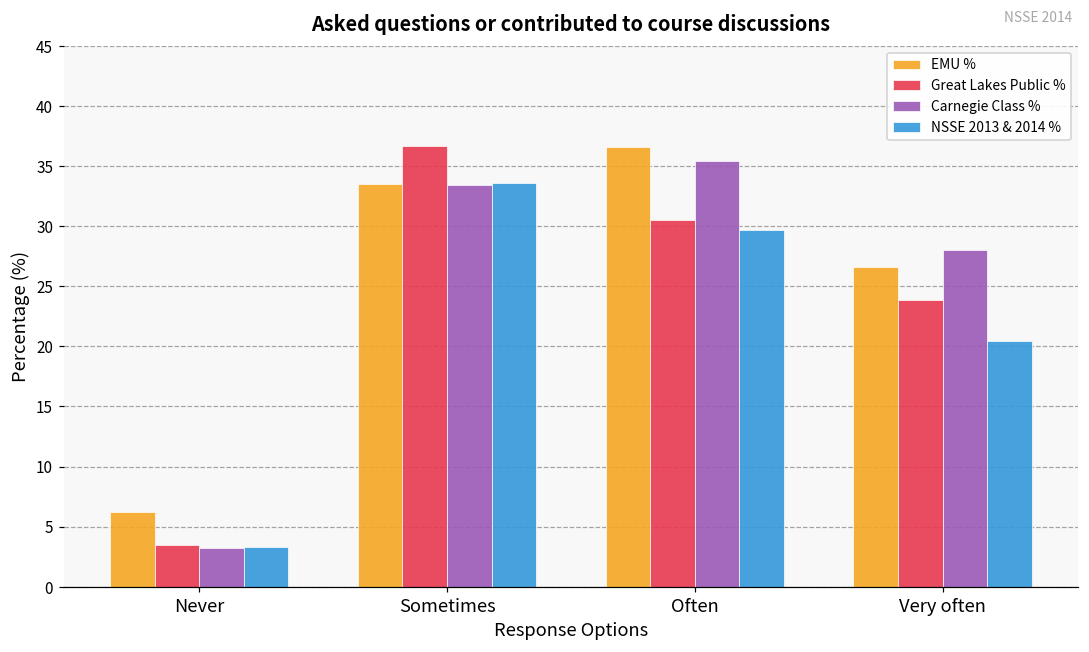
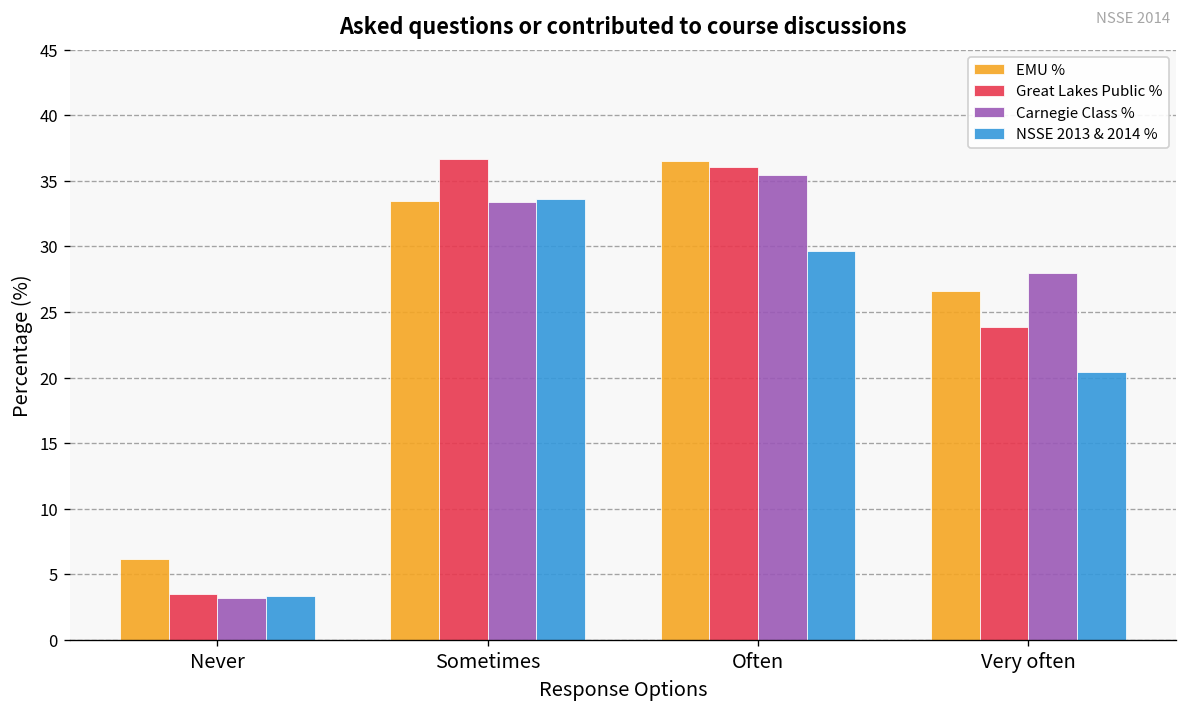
  {
    "EMU %": {
      "Never": 6.2,
      "Sometimes": 33.5,
      "Often": 36.5,
      "Very often": 26.6
    },
    "Great Lakes Public %": {
      "Never": 3.5,
      "Sometimes": 36.6,
-     "Often": 30.5,
+     "Often": 36.0,
      "Very often": 23.8
    },
    "Carnegie Class %": {
      "Never": 3.2,
      "Sometimes": 33.4,
      "Often": 35.4,
      "Very often": 28.0
    },
    "NSSE 2013 & 2014 %": {
      "Never": 3.3,
      "Sometimes": 33.6,
      "Often": 29.7,
      "Very often": 20.4
    }
  }
